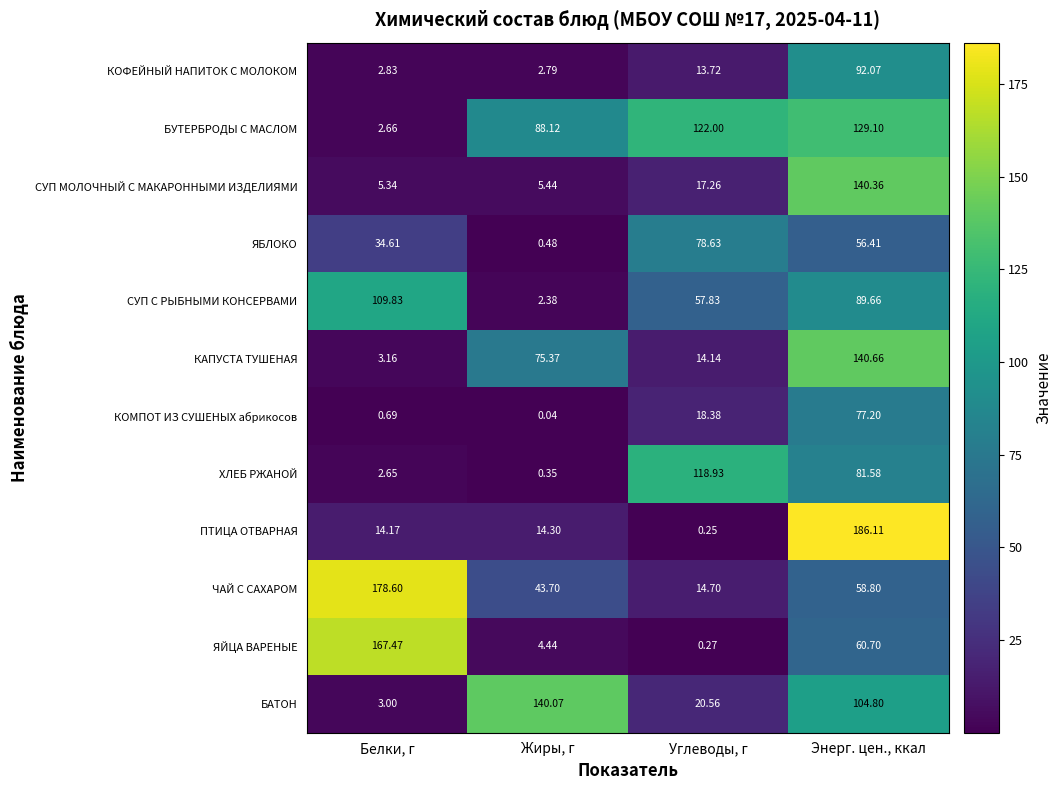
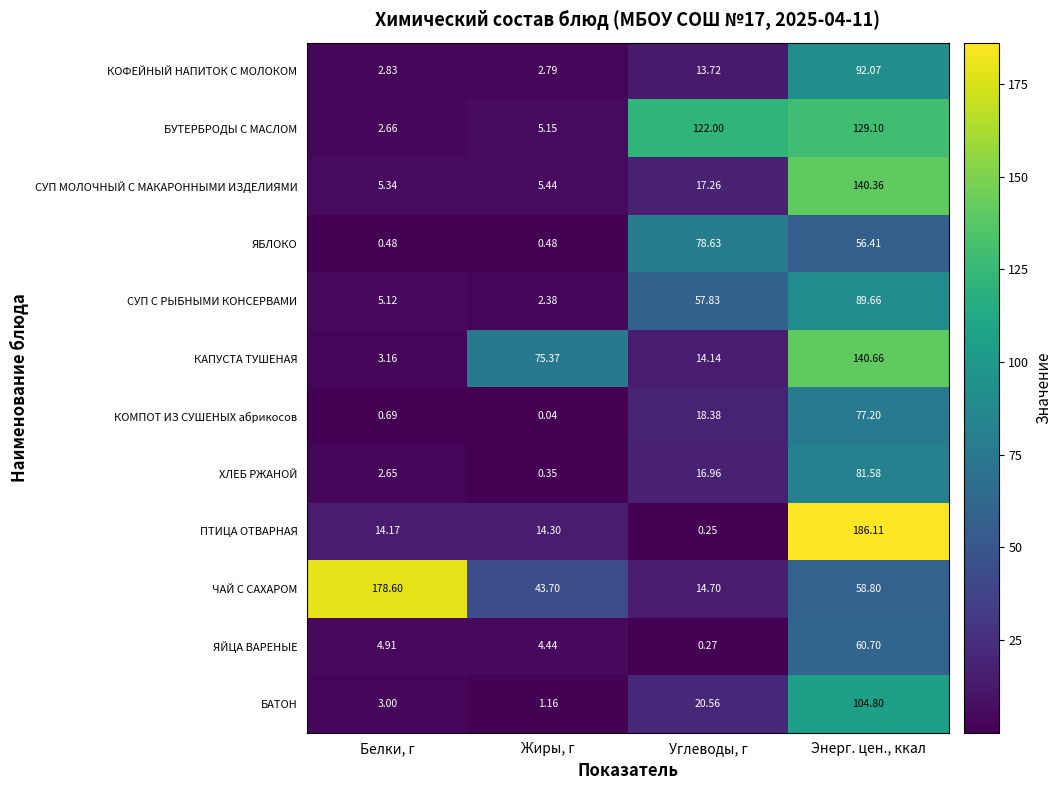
  {
    "КОФЕЙНЫЙ НАПИТОК С МОЛОКОМ": {
      "Белки, г": 2.83,
      "Жиры, г": 2.79,
      "Углеводы, г": 13.72,
      "Энерг. цен., ккал": 92.07
    },
    "БУТЕРБРОДЫ С МАСЛОМ": {
      "Белки, г": 2.66,
-     "Жиры, г": 88.12,
+     "Жиры, г": 5.15,
      "Углеводы, г": 122.00,
      "Энерг. цен., ккал": 129.10
    },
    "СУП МОЛОЧНЫЙ С МАКАРОННЫМИ ИЗДЕЛИЯМИ": {
      "Белки, г": 5.34,
      "Жиры, г": 5.44,
      "Углеводы, г": 17.26,
      "Энерг. цен., ккал": 140.36
    },
    "ЯБЛОКО": {
-     "Белки, г": 34.61,
+     "Белки, г": 0.48,
      "Жиры, г": 0.48,
      "Углеводы, г": 78.63,
      "Энерг. цен., ккал": 56.41
    },
    "СУП С РЫБНЫМИ КОНСЕРВАМИ": {
-     "Белки, г": 109.83,
+     "Белки, г": 5.12,
      "Жиры, г": 2.38,
      "Углеводы, г": 57.83,
      "Энерг. цен., ккал": 89.66
    },
    "КАПУСТА ТУШЕНАЯ": {
      "Белки, г": 3.16,
      "Жиры, г": 75.37,
      "Углеводы, г": 14.14,
      "Энерг. цен., ккал": 140.66
    },
    "КОМПОТ ИЗ СУШЕНЫХ абрикосов": {
      "Белки, г": 0.69,
      "Жиры, г": 0.04,
      "Углеводы, г": 18.38,
      "Энерг. цен., ккал": 77.20
    },
    "ХЛЕБ РЖАНОЙ": {
      "Белки, г": 2.65,
      "Жиры, г": 0.35,
-     "Углеводы, г": 118.93,
+     "Углеводы, г": 16.96,
      "Энерг. цен., ккал": 81.58
    },
    "ПТИЦА ОТВАРНАЯ": {
      "Белки, г": 14.17,
      "Жиры, г": 14.30,
      "Углеводы, г": 0.25,
      "Энерг. цен., ккал": 186.11
    },
    "ЧАЙ С САХАРОМ": {
      "Белки, г": 178.60,
      "Жиры, г": 43.70,
      "Углеводы, г": 14.70,
      "Энерг. цен., ккал": 58.80
    },
    "ЯЙЦА ВАРЕНЫЕ": {
-     "Белки, г": 167.47,
+     "Белки, г": 4.91,
      "Жиры, г": 4.44,
      "Углеводы, г": 0.27,
      "Энерг. цен., ккал": 60.70
    },
    "БАТОН": {
      "Белки, г": 3.00,
-     "Жиры, г": 140.07,
+     "Жиры, г": 1.16,
      "Углеводы, г": 20.56,
      "Энерг. цен., ккал": 104.80
    }
  }
